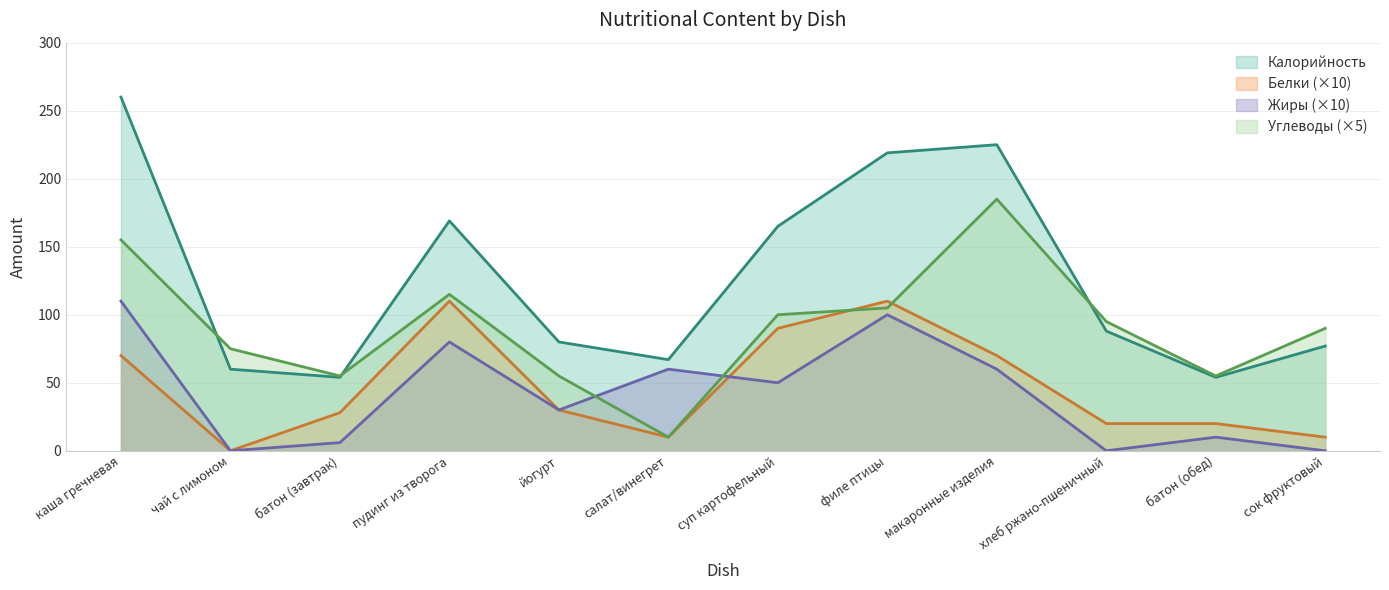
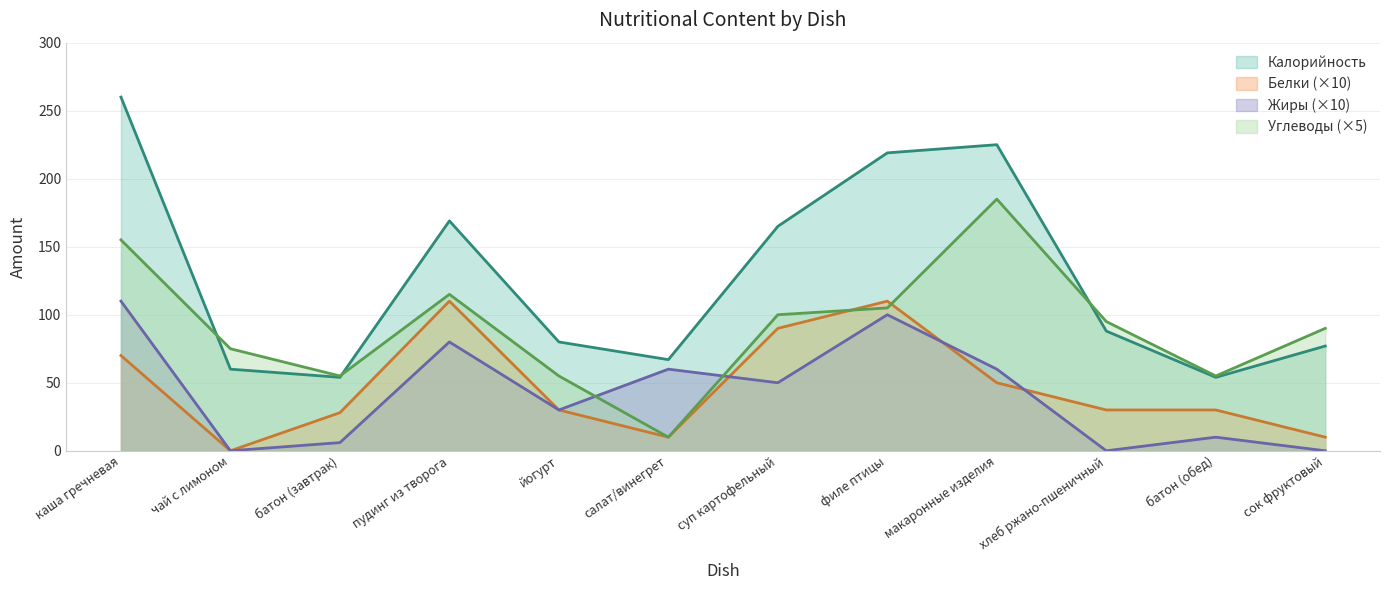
  {
    "Белки (×10)": {
      "каша гречневая": 70,
      "батон (завтрак)": 28,
      "пудинг из творога": 110,
      "суп картофельный": 90,
      "филе птицы": 110,
-     "макаронные изделия": 70,
-     "хлеб ржано-пшеничный": 20,
-     "батон (обед)": 20,
+     "макаронные изделия": 50,
+     "хлеб ржано-пшеничный": 30,
+     "батон (обед)": 30,
      "сок фруктовый": 10
    }
  }
